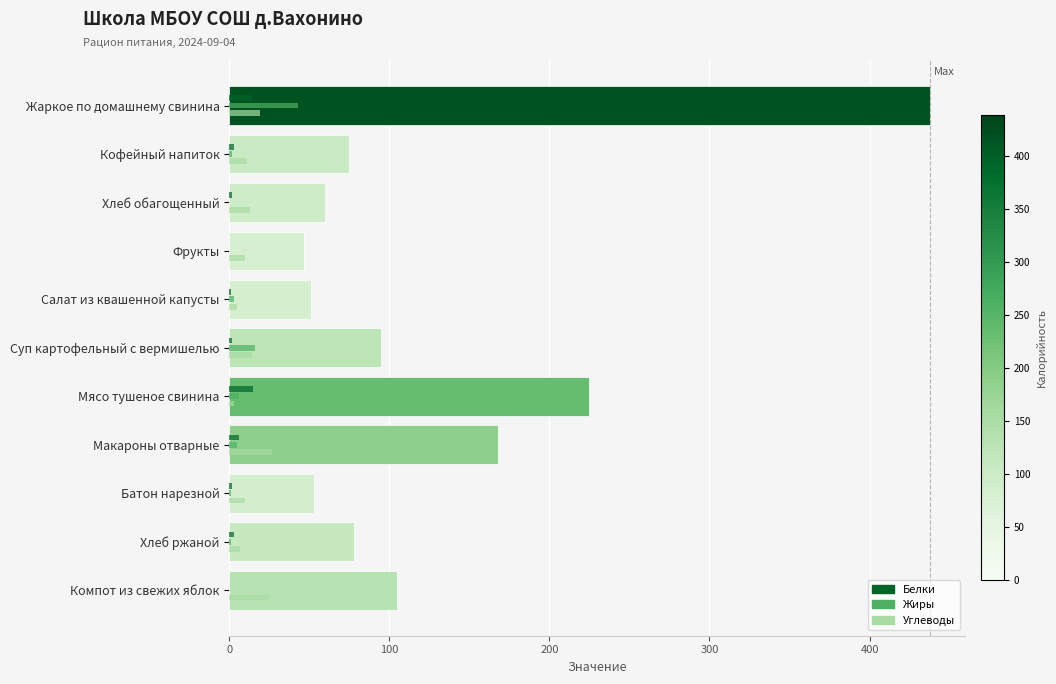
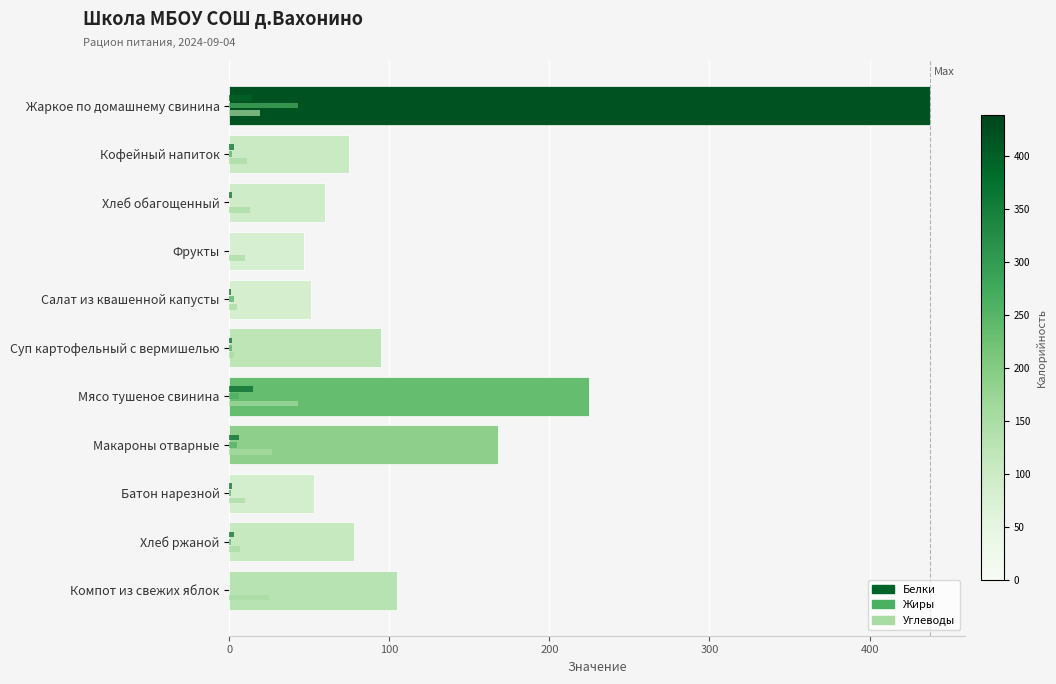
  {
    "Жиры": {
      "Хлеб обагощенный": 0,
      "Фрукты": 0,
-     "Суп картофельный с вермишелью": 16,
+     "Суп картофельный с вермишелью": 2,
      "Компот из свежих яблок": 0
    },
    "Углеводы": {
-     "Суп картофельный с вермишелью": 14,
-     "Мясо тушеное свинина": 3
+     "Суп картофельный с вермишелью": 3,
+     "Мясо тушеное свинина": 43
    }
  }
